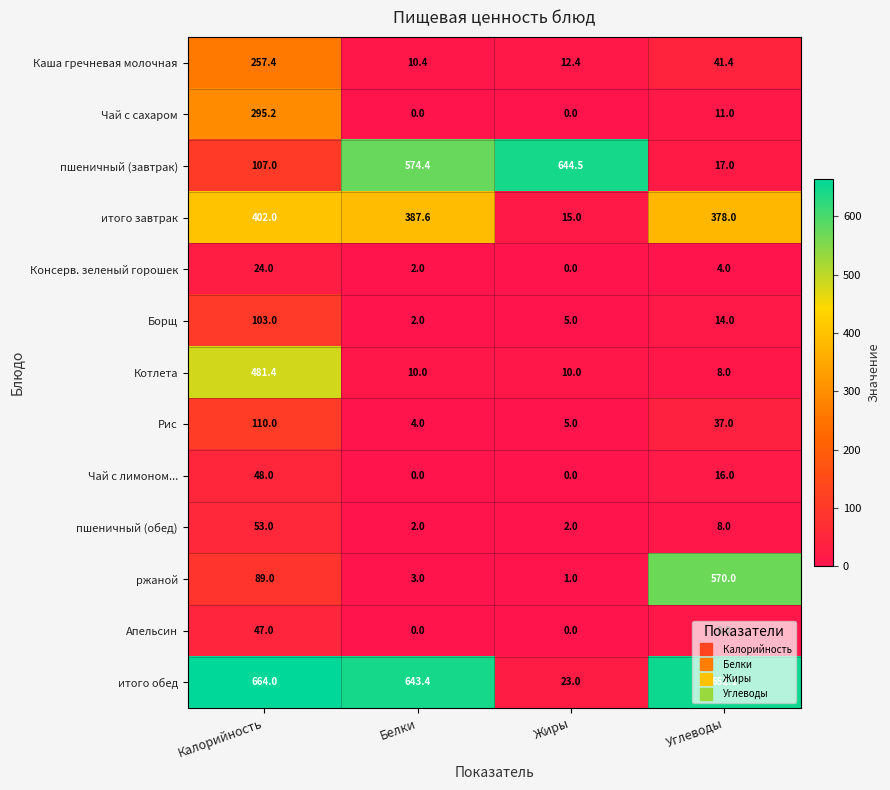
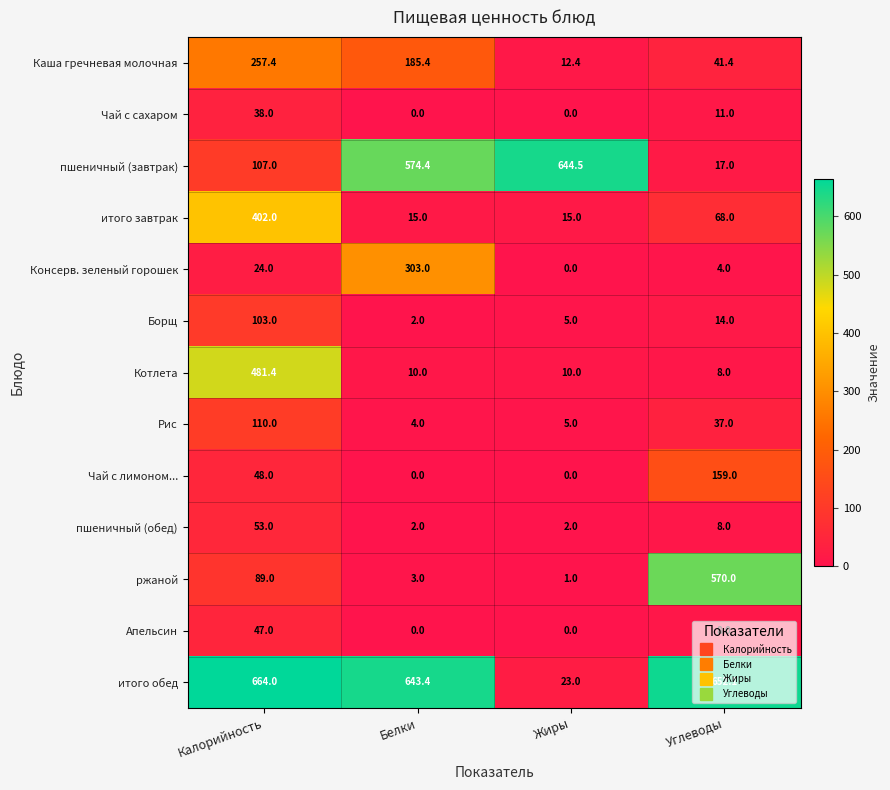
  {
    "Каша гречневая молочная": {
      "Калорийность": 257.4,
-     "Белки": 10.4,
+     "Белки": 185.4,
      "Жиры": 12.4,
      "Углеводы": 41.4
    },
    "Чай с сахаром": {
-     "Калорийность": 295.2,
+     "Калорийность": 38.0,
      "Белки": 0.0,
      "Жиры": 0.0,
      "Углеводы": 11.0
    },
    "пшеничный (завтрак)": {
      "Калорийность": 107.0,
      "Белки": 574.4,
      "Жиры": 644.5,
      "Углеводы": 17.0
    },
    "итого завтрак": {
      "Калорийность": 402.0,
-     "Белки": 387.6,
+     "Белки": 15.0,
      "Жиры": 15.0,
-     "Углеводы": 378.0
+     "Углеводы": 68.0
    },
    "Консерв. зеленый горошек": {
      "Калорийность": 24.0,
-     "Белки": 2.0,
+     "Белки": 303.0,
      "Жиры": 0.0,
      "Углеводы": 4.0
    },
    "Борщ": {
      "Калорийность": 103.0,
      "Белки": 2.0,
      "Жиры": 5.0,
      "Углеводы": 14.0
    },
    "Котлета": {
      "Калорийность": 481.4,
      "Белки": 10.0,
      "Жиры": 10.0,
      "Углеводы": 8.0
    },
    "Рис": {
      "Калорийность": 110.0,
      "Белки": 4.0,
      "Жиры": 5.0,
      "Углеводы": 37.0
    },
    "Чай с лимоном...": {
      "Калорийность": 48.0,
      "Белки": 0.0,
      "Жиры": 0.0,
-     "Углеводы": 16.0
+     "Углеводы": 159.0
    },
    "пшеничный (обед)": {
      "Калорийность": 53.0,
      "Белки": 2.0,
      "Жиры": 2.0,
      "Углеводы": 8.0
    },
    "ржаной": {
      "Калорийность": 89.0,
      "Белки": 3.0,
      "Жиры": 1.0,
      "Углеводы": 570.0
    },
    "Апельсин": {
      "Калорийность": 47.0,
      "Белки": 0.0,
      "Жиры": 0.0
    },
    "итого обед": {
      "Калорийность": 664.0,
      "Белки": 643.4,
      "Жиры": 23.0
    }
  }
